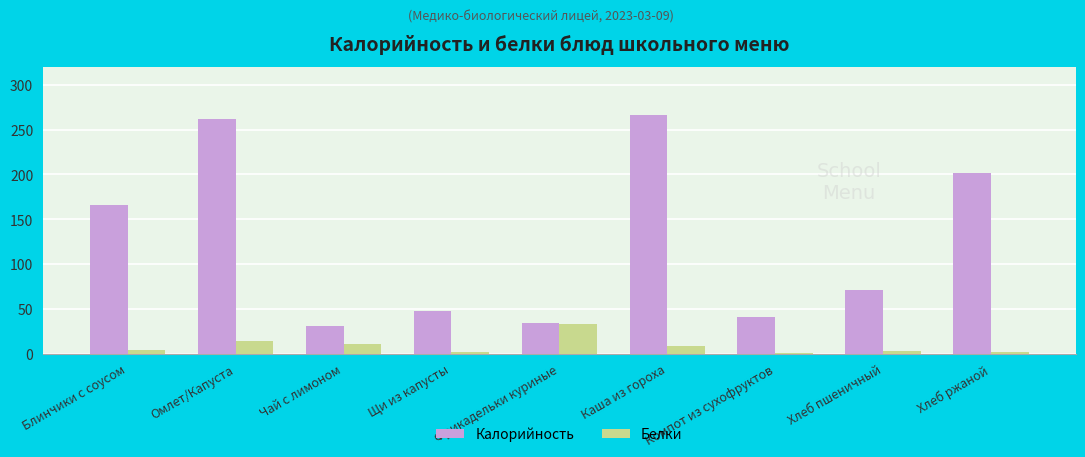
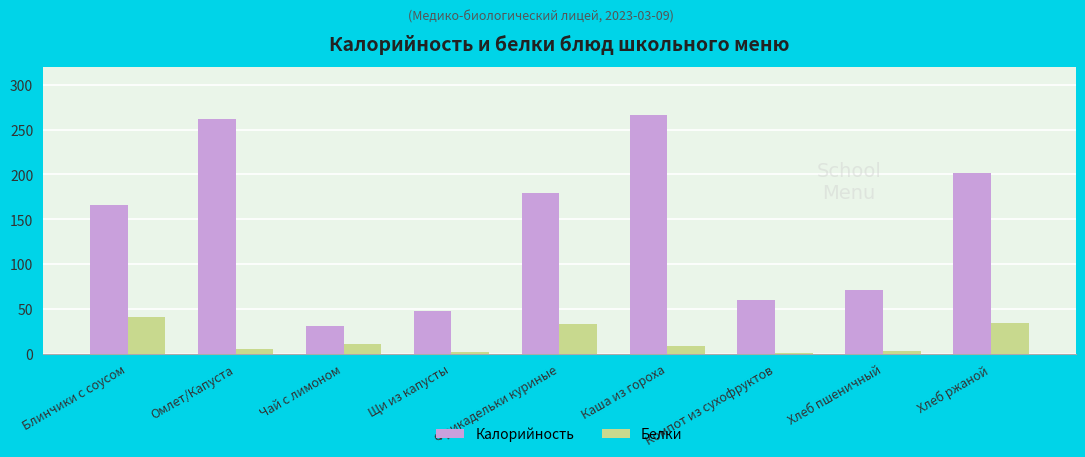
  {
    "Калорийность": {
      "Блинчики с соусом": 170,
      "Омлет/Капуста": 260,
      "Чай с лимоном": 30,
      "Щи из капусты": 50,
-     "Фрикадельки куриные": 30,
+     "Фрикадельки куриные": 180,
      "Каша из гороха": 270,
-     "Компот из сухофруктов": 40,
+     "Компот из сухофруктов": 60,
      "Хлеб пшеничный": 70,
      "Хлеб ржаной": 200
    },
    "Белки": {
-     "Блинчики с соусом": 0,
-     "Омлет/Капуста": 10,
+     "Блинчики с соусом": 40,
+     "Омлет/Капуста": 0,
      "Чай с лимоном": 10,
      "Фрикадельки куриные": 30,
      "Каша из гороха": 10,
-     "Хлеб ржаной": 0
+     "Хлеб ржаной": 30
    }
  }
